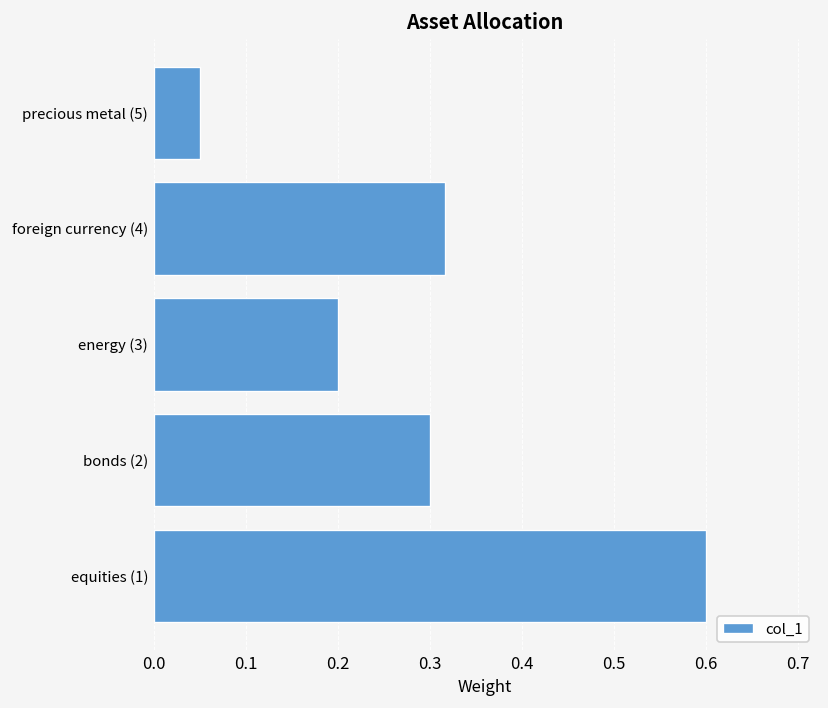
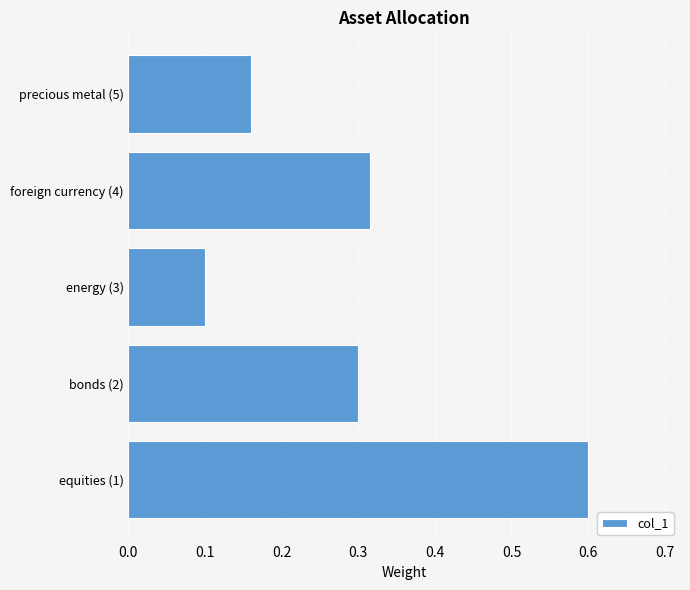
  {
-   "precious metal (5)": 0.05,
+   "precious metal (5)": 0.16,
    "foreign currency (4)": 0.32,
-   "energy (3)": 0.2,
+   "energy (3)": 0.1,
    "bonds (2)": 0.30,
    "equities (1)": 0.60
  }
